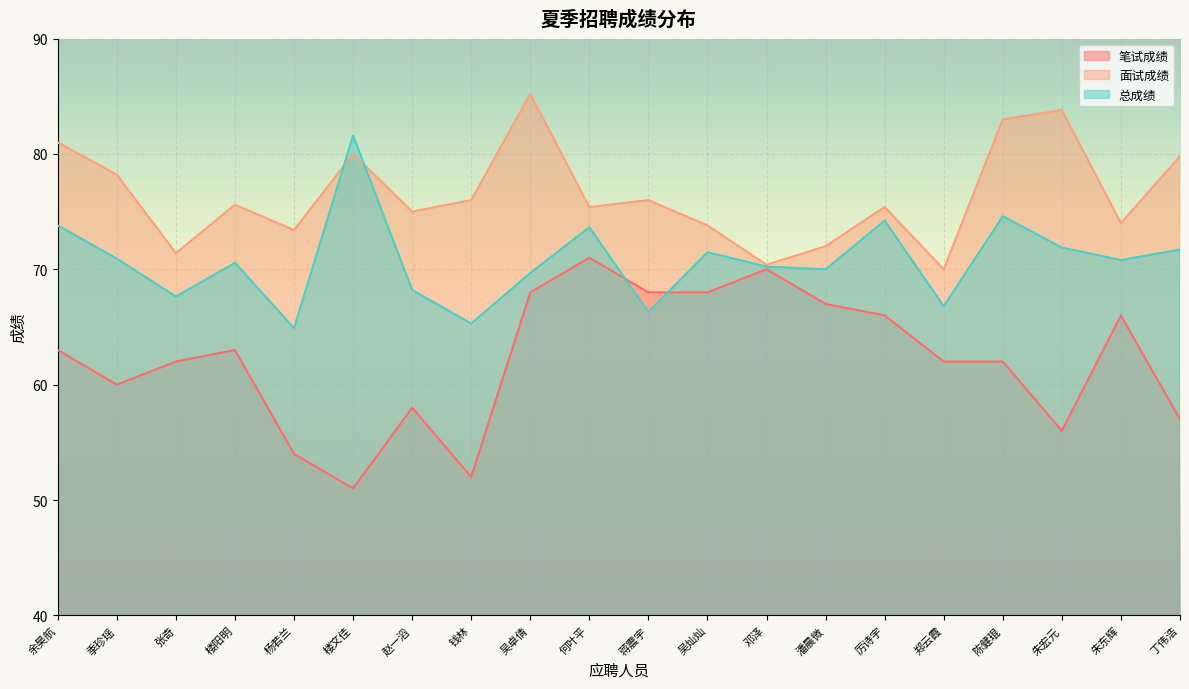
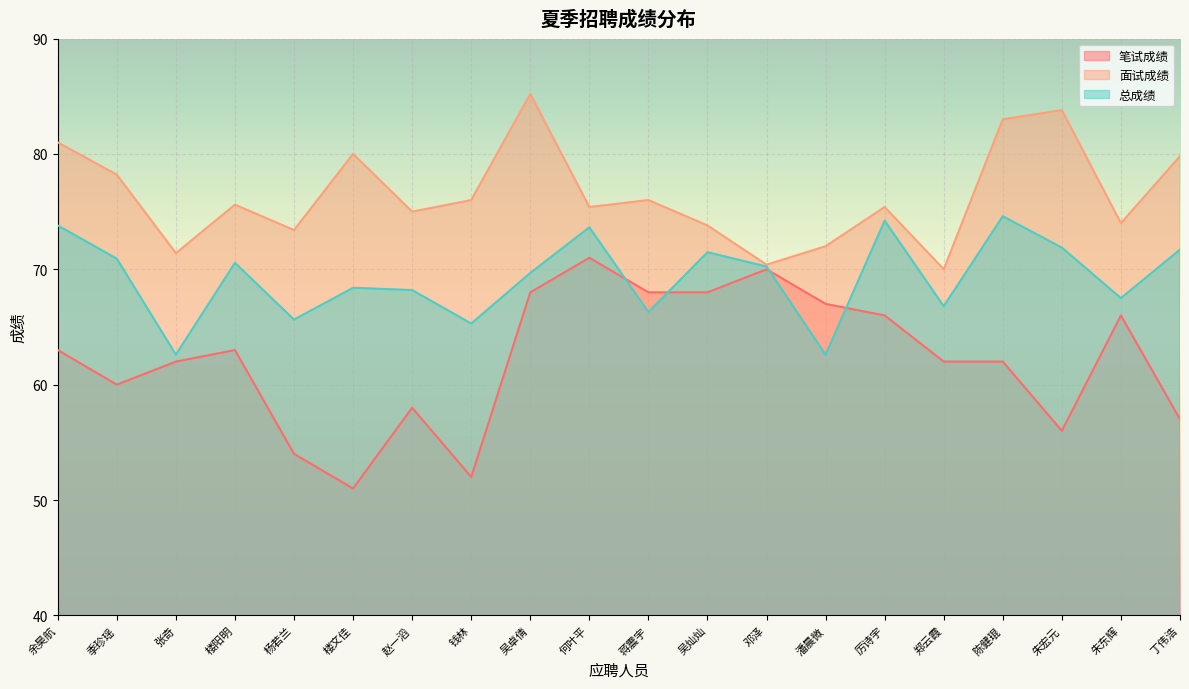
  {
    "总成绩": {
      "余昊航": 73.8,
      "季珍瑶": 70.9,
-     "张奇": 67.6,
+     "张奇": 62.6,
      "楼阳明": 70.6,
-     "杨若兰": 64.9,
-     "楼文佳": 81.6,
+     "杨若兰": 65.6,
+     "楼文佳": 68.4,
      "赵一滔": 68.2,
      "钱林": 65.3,
      "吴卓倩": 69.7,
      "何叶平": 73.6,
      "蒋震宇": 66.3,
      "吴灿灿": 71.5,
-     "潘晨微": 70.0,
+     "潘晨微": 62.6,
      "厉诗宇": 74.2,
      "郑云霞": 66.8,
      "陈健琨": 74.6,
      "朱宏元": 71.9,
-     "朱东辉": 70.8,
+     "朱东辉": 67.5,
      "丁伟浩": 71.7
    }
  }
